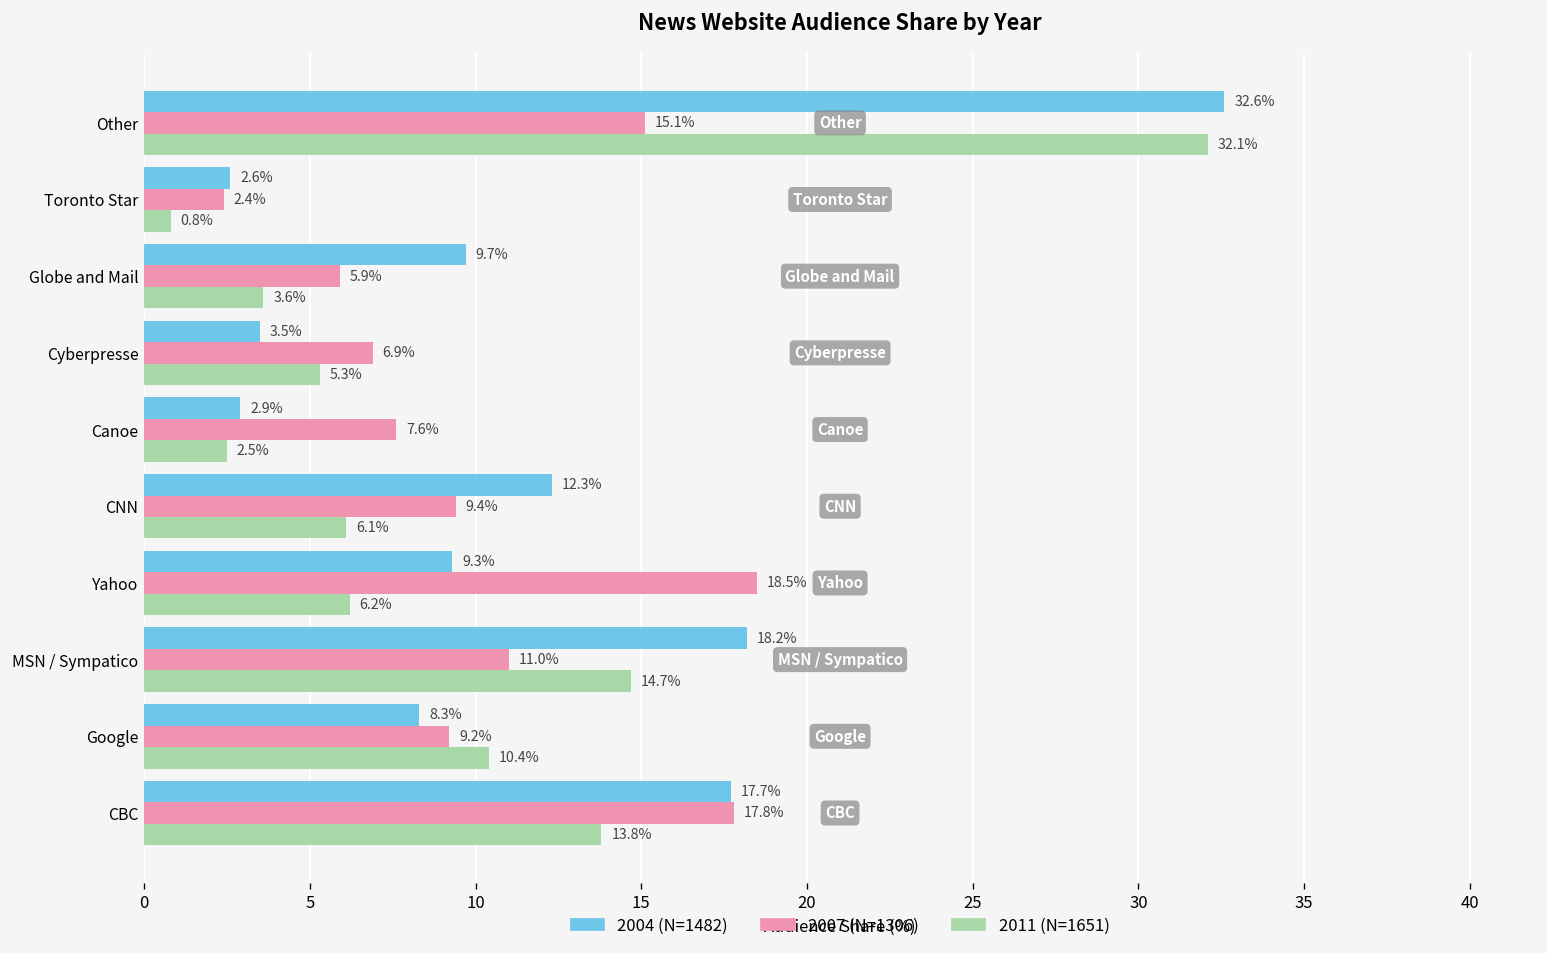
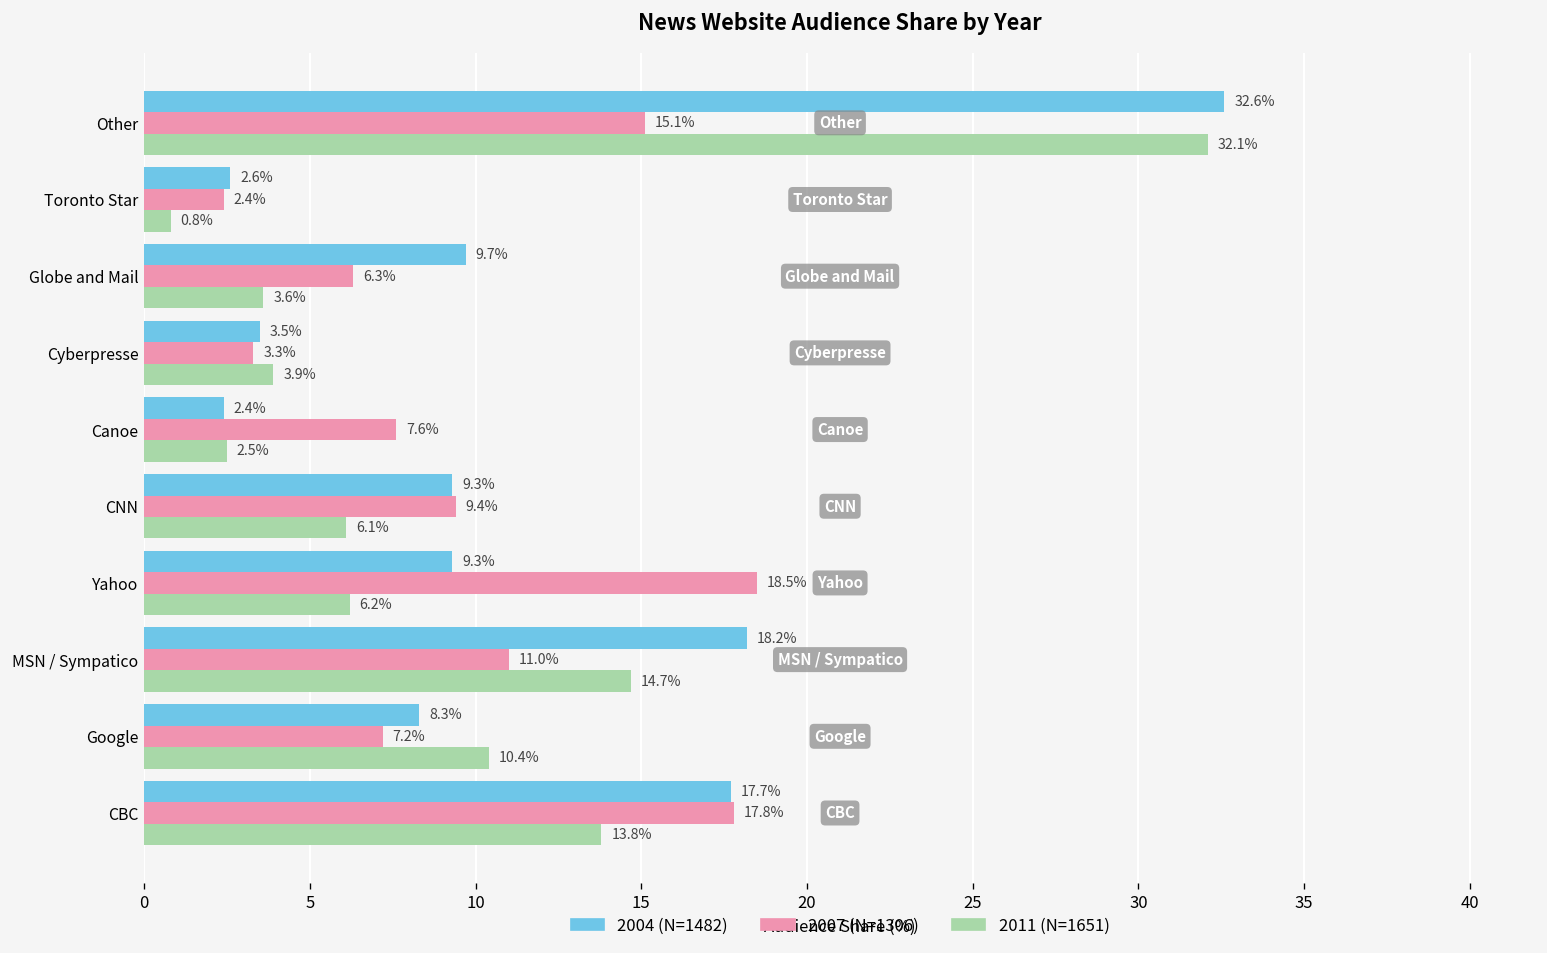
  {
    "2004 (N=1482)": {
      "Other": "32.6%",
      "Toronto Star": "2.6%",
      "Globe and Mail": "9.7%",
      "Cyberpresse": "3.5%",
-     "Canoe": "2.9%",
-     "CNN": "12.3%",
+     "Canoe": "2.4%",
+     "CNN": "9.3%",
      "Yahoo": "9.3%",
      "MSN / Sympatico": "18.2%",
      "Google": "8.3%",
      "CBC": "17.7%"
    },
    "2007 (N=1306)": {
      "Other": "15.1%",
      "Toronto Star": "2.4%",
-     "Globe and Mail": "5.9%",
-     "Cyberpresse": "6.9%",
+     "Globe and Mail": "6.3%",
+     "Cyberpresse": "3.3%",
      "Canoe": "7.6%",
      "CNN": "9.4%",
      "Yahoo": "18.5%",
      "MSN / Sympatico": "11.0%",
-     "Google": "9.2%",
+     "Google": "7.2%",
      "CBC": "17.8%"
    },
    "2011 (N=1651)": {
      "Other": "32.1%",
      "Toronto Star": "0.8%",
      "Globe and Mail": "3.6%",
-     "Cyberpresse": "5.3%",
+     "Cyberpresse": "3.9%",
      "Canoe": "2.5%",
      "CNN": "6.1%",
      "Yahoo": "6.2%",
      "MSN / Sympatico": "14.7%",
      "Google": "10.4%",
      "CBC": "13.8%"
    }
  }
